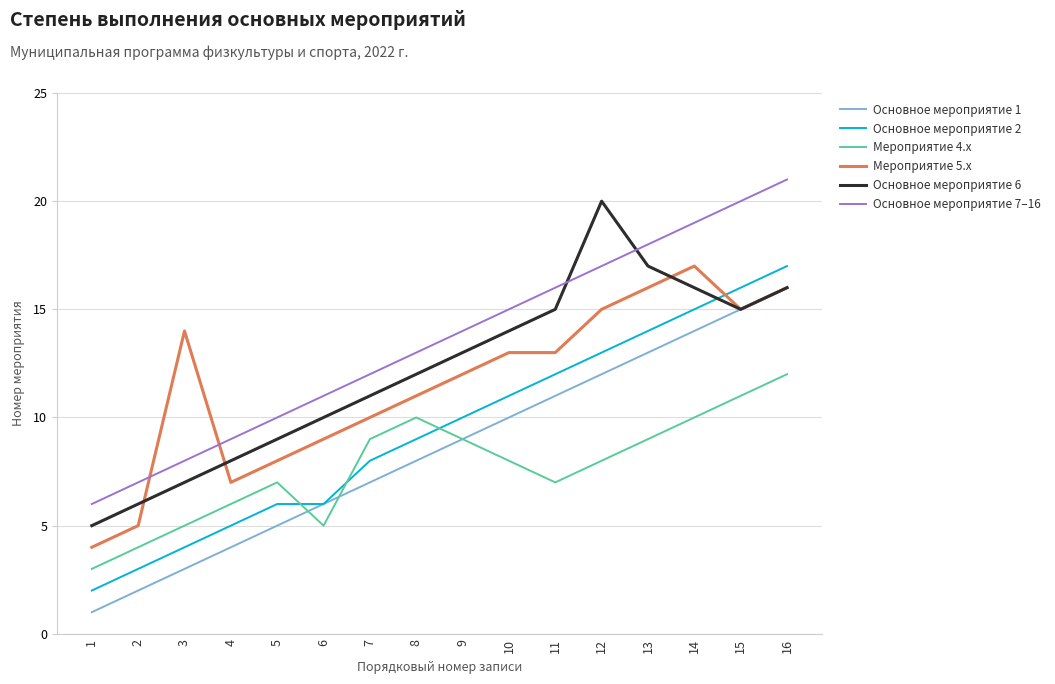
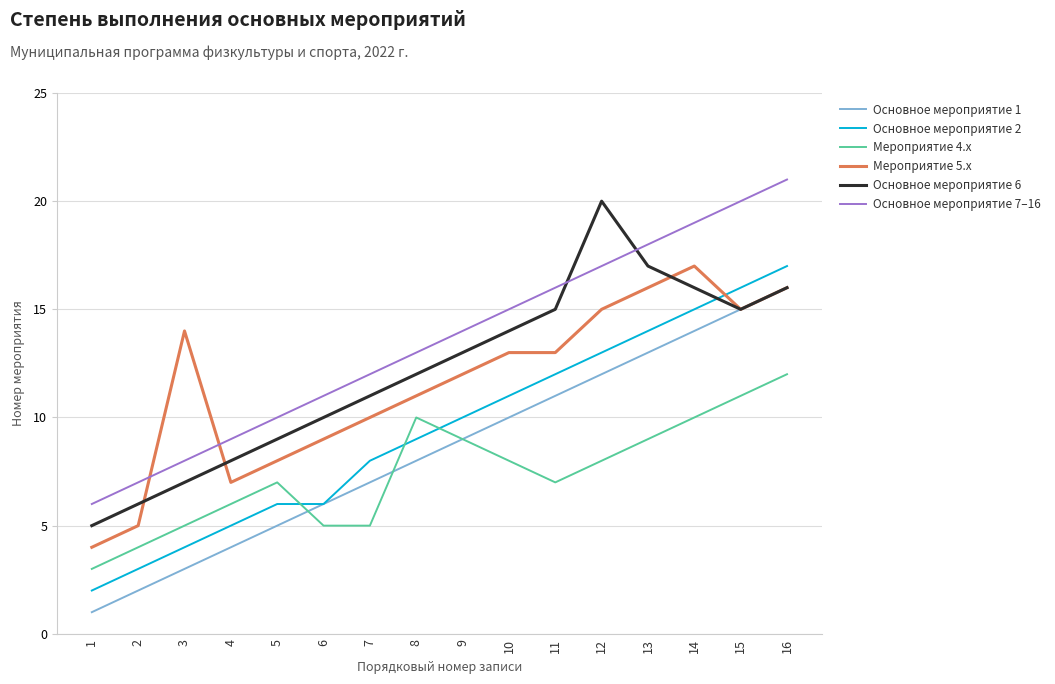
  {
    "Основное мероприятие 1": {
      "1": 1,
      "2": 2,
      "3": 3,
      "4": 4,
      "5": 5,
      "7": 7,
      "8": 8,
      "10": 10,
      "11": 11,
      "12": 12,
      "13": 13,
      "14": 14
    },
    "Основное мероприятие 2": {
      "1": 2,
      "2": 3,
      "3": 4,
      "4": 5,
      "5": 6,
      "7": 8,
      "8": 9,
      "9": 10,
      "10": 11,
      "11": 12,
      "12": 13,
      "13": 14,
      "14": 15,
      "15": 16,
      "16": 17
    },
    "Мероприятие 4.x": {
      "1": 3,
      "2": 4,
      "3": 5,
      "4": 6,
      "5": 7,
      "6": 5,
-     "7": 9,
+     "7": 5,
      "8": 10,
      "10": 8,
      "11": 7,
      "12": 8,
      "13": 9,
      "14": 10,
      "15": 11,
      "16": 12
    },
    "Мероприятие 5.x": {
      "1": 4,
      "2": 5,
      "3": 14,
      "4": 7,
      "5": 8,
      "6": 9,
      "7": 10,
      "8": 11,
      "9": 12,
      "10": 13,
      "11": 13,
      "12": 15,
      "13": 16,
      "14": 17
    },
    "Основное мероприятие 6": {
      "1": 5,
      "2": 6,
      "3": 7,
      "4": 8,
      "5": 9,
      "6": 10,
      "7": 11,
      "8": 12,
      "9": 13,
      "10": 14,
      "11": 15,
      "12": 20,
      "13": 17,
      "14": 16
    },
    "Основное мероприятие 7–16": {
      "1": 6,
      "2": 7,
      "3": 8,
      "4": 9,
      "5": 10,
      "6": 11,
      "7": 12,
      "8": 13,
      "9": 14,
      "10": 15,
      "11": 16,
      "12": 17,
      "13": 18,
      "14": 19,
      "15": 20,
      "16": 21
    }
  }
